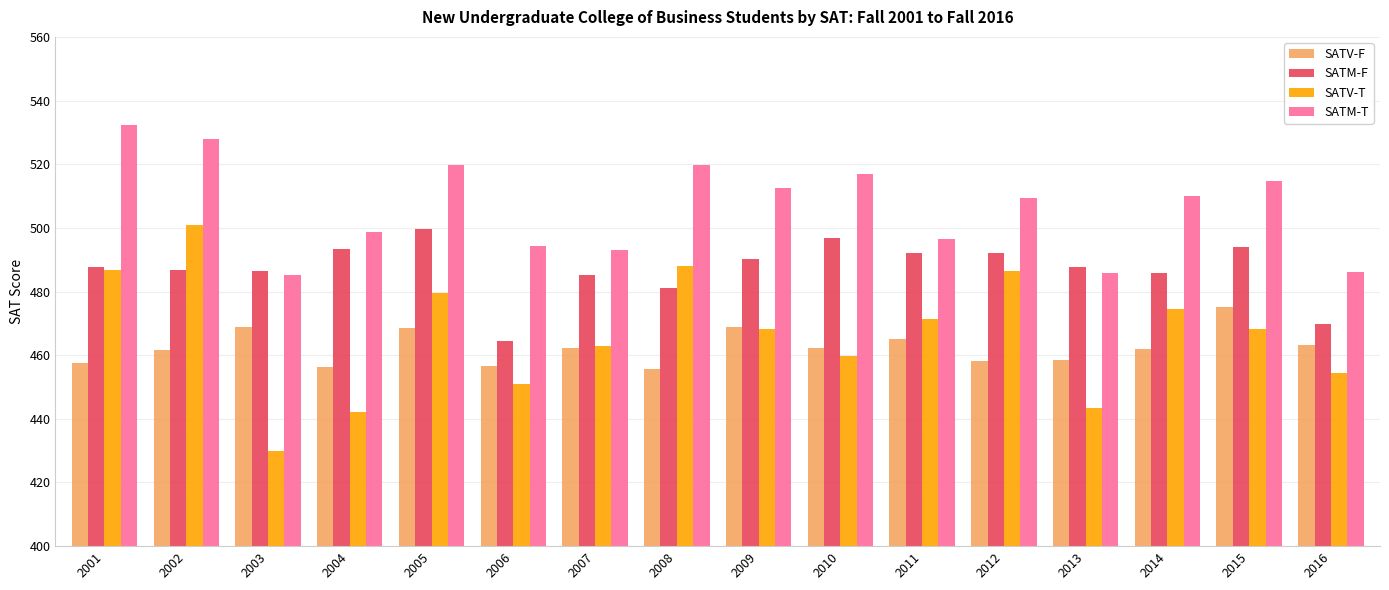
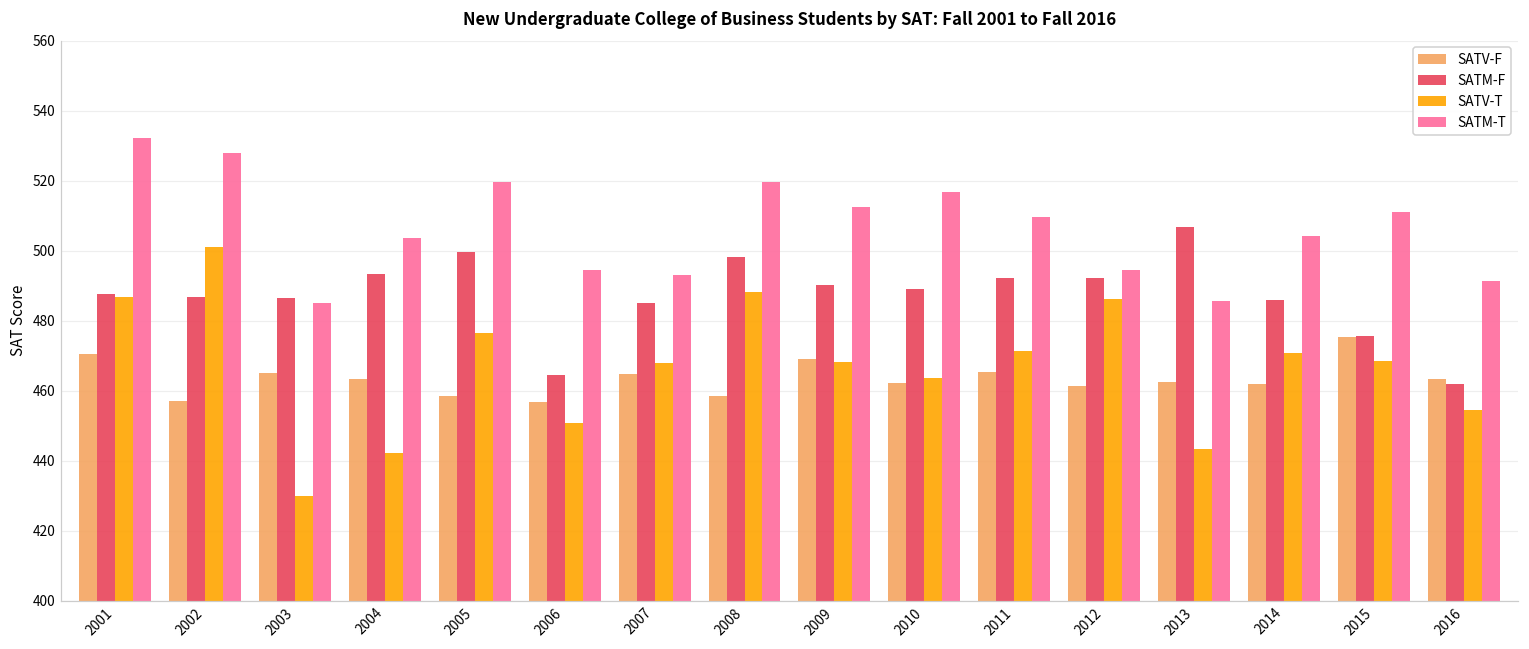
  {
    "SATV-F": {
-     "2001": 458,
-     "2002": 462,
-     "2003": 469,
-     "2004": 456,
-     "2005": 468,
+     "2001": 470,
+     "2002": 457,
+     "2003": 465,
+     "2004": 463,
+     "2005": 459,
      "2006": 457,
-     "2007": 462,
-     "2008": 456,
+     "2007": 465,
+     "2008": 459,
      "2009": 469,
      "2010": 462,
      "2011": 465,
-     "2012": 458,
-     "2013": 458,
+     "2012": 461,
+     "2013": 462,
      "2014": 462,
      "2015": 475,
      "2016": 463
    },
    "SATM-F": {
      "2001": 488,
      "2002": 487,
      "2003": 487,
      "2004": 493,
      "2005": 499,
      "2006": 464,
      "2007": 485,
-     "2008": 481,
+     "2008": 498,
      "2009": 490,
-     "2010": 497,
+     "2010": 489,
      "2011": 492,
      "2012": 492,
-     "2013": 488,
+     "2013": 507,
      "2014": 486,
-     "2015": 494,
-     "2016": 470
+     "2015": 476,
+     "2016": 462
    },
    "SATV-T": {
      "2001": 487,
      "2002": 501,
      "2003": 430,
      "2004": 442,
-     "2005": 480,
+     "2005": 477,
      "2006": 451,
-     "2007": 463,
+     "2007": 468,
      "2008": 488,
      "2009": 468,
-     "2010": 460,
+     "2010": 464,
      "2011": 471,
      "2012": 486,
      "2013": 443,
-     "2014": 475,
+     "2014": 471,
      "2015": 468,
      "2016": 455
    },
    "SATM-T": {
      "2001": 532,
      "2002": 528,
      "2003": 485,
-     "2004": 499,
+     "2004": 504,
      "2005": 520,
      "2006": 494,
      "2007": 493,
      "2008": 520,
      "2009": 512,
      "2010": 517,
-     "2011": 496,
-     "2012": 509,
+     "2011": 510,
+     "2012": 494,
      "2013": 486,
-     "2014": 510,
-     "2015": 515,
-     "2016": 486
+     "2014": 504,
+     "2015": 511,
+     "2016": 491
    }
  }
